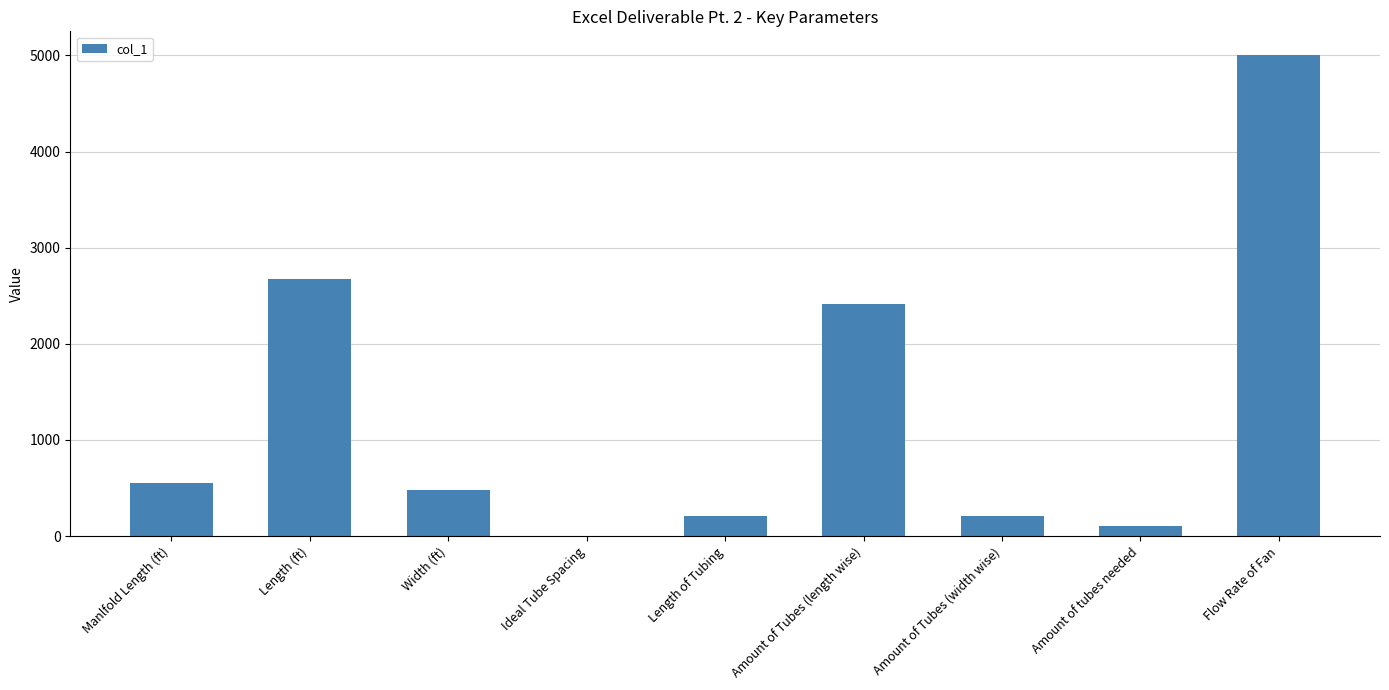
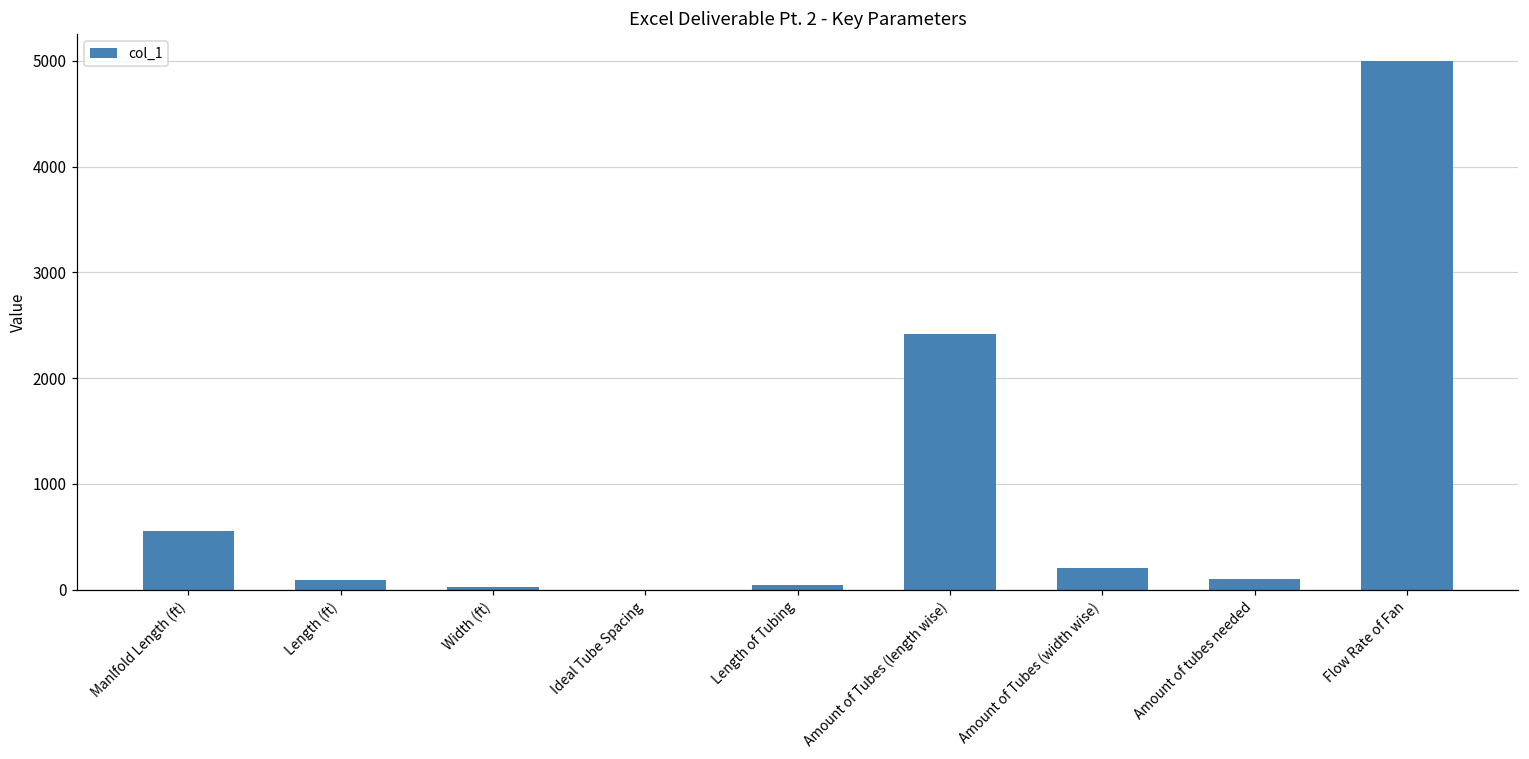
  {
    "Manlfold Length (ft)": 600,
-   "Length (ft)": 2700,
-   "Width (ft)": 500,
-   "Length of Tubing": 200,
+   "Length (ft)": 100,
+   "Width (ft)": 0,
+   "Length of Tubing": 0,
    "Amount of Tubes (length wise)": 2400,
    "Amount of Tubes (width wise)": 200,
    "Amount of tubes needed": 100,
    "Flow Rate of Fan": 5000
  }
